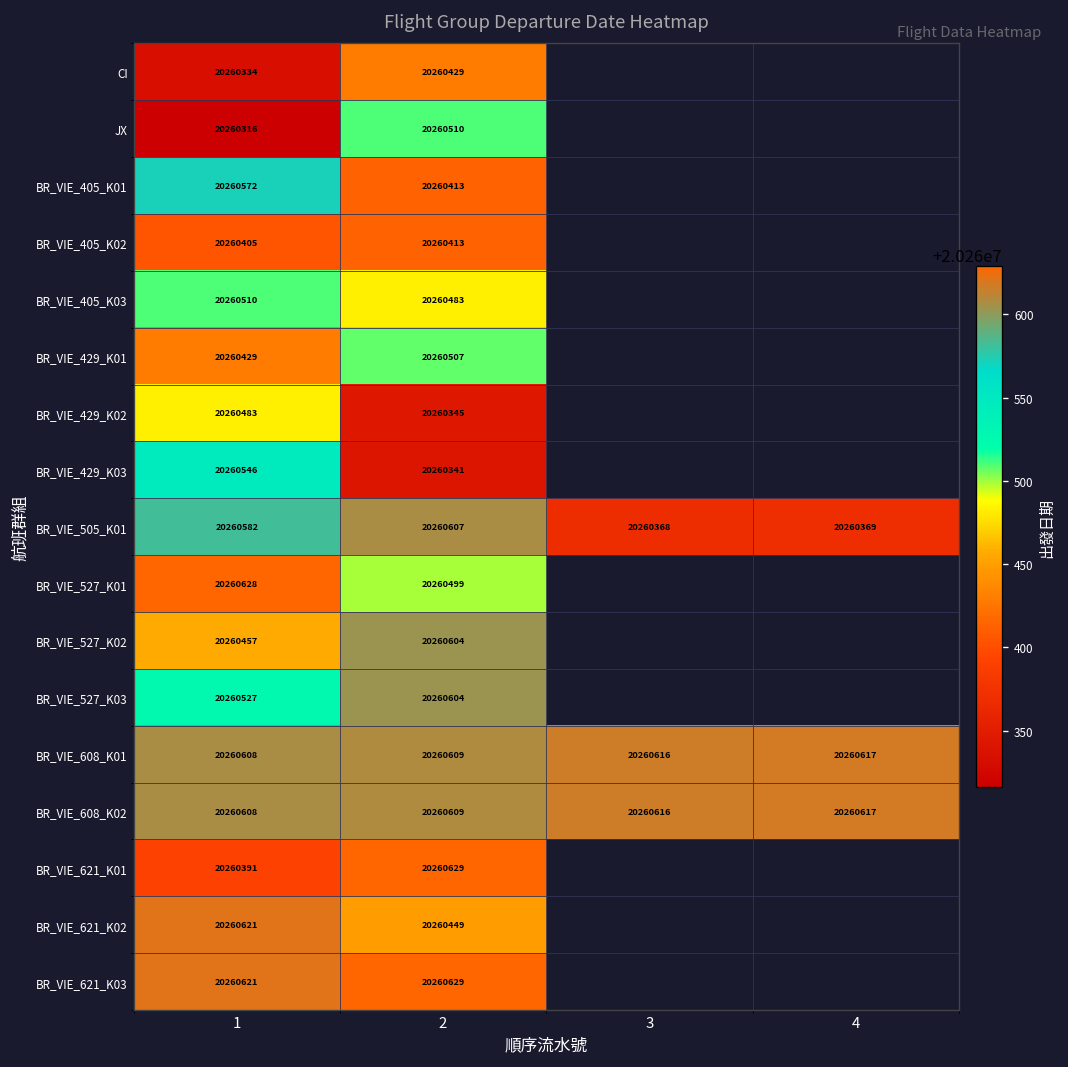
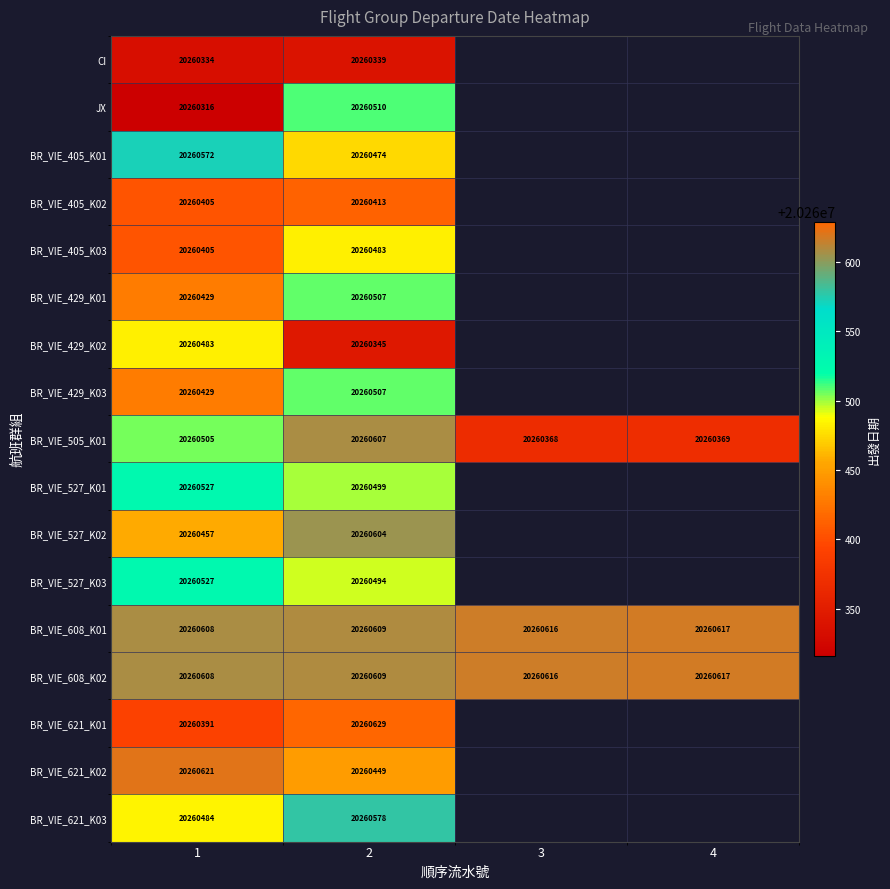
  {
    "CI": {
      "1": 20260334,
-     "2": 20260429
+     "2": 20260339
    },
    "JX": {
      "1": 20260316,
      "2": 20260510
    },
    "BR_VIE_405_K01": {
      "1": 20260572,
-     "2": 20260413
+     "2": 20260474
    },
    "BR_VIE_405_K02": {
      "1": 20260405,
      "2": 20260413
    },
    "BR_VIE_405_K03": {
-     "1": 20260510,
+     "1": 20260405,
      "2": 20260483
    },
    "BR_VIE_429_K01": {
      "1": 20260429,
      "2": 20260507
    },
    "BR_VIE_429_K02": {
      "1": 20260483,
      "2": 20260345
    },
    "BR_VIE_429_K03": {
-     "1": 20260546,
-     "2": 20260341
+     "1": 20260429,
+     "2": 20260507
    },
    "BR_VIE_505_K01": {
-     "1": 20260582,
+     "1": 20260505,
      "2": 20260607,
      "3": 20260368,
      "4": 20260369
    },
    "BR_VIE_527_K01": {
-     "1": 20260628,
+     "1": 20260527,
      "2": 20260499
    },
    "BR_VIE_527_K02": {
      "1": 20260457,
      "2": 20260604
    },
    "BR_VIE_527_K03": {
      "1": 20260527,
-     "2": 20260604
+     "2": 20260494
    },
    "BR_VIE_608_K01": {
      "1": 20260608,
      "2": 20260609,
      "3": 20260616,
      "4": 20260617
    },
    "BR_VIE_608_K02": {
      "1": 20260608,
      "2": 20260609,
      "3": 20260616,
      "4": 20260617
    },
    "BR_VIE_621_K01": {
      "1": 20260391,
      "2": 20260629
    },
    "BR_VIE_621_K02": {
      "1": 20260621,
      "2": 20260449
    },
    "BR_VIE_621_K03": {
-     "1": 20260621,
-     "2": 20260629
+     "1": 20260484,
+     "2": 20260578
    }
  }
